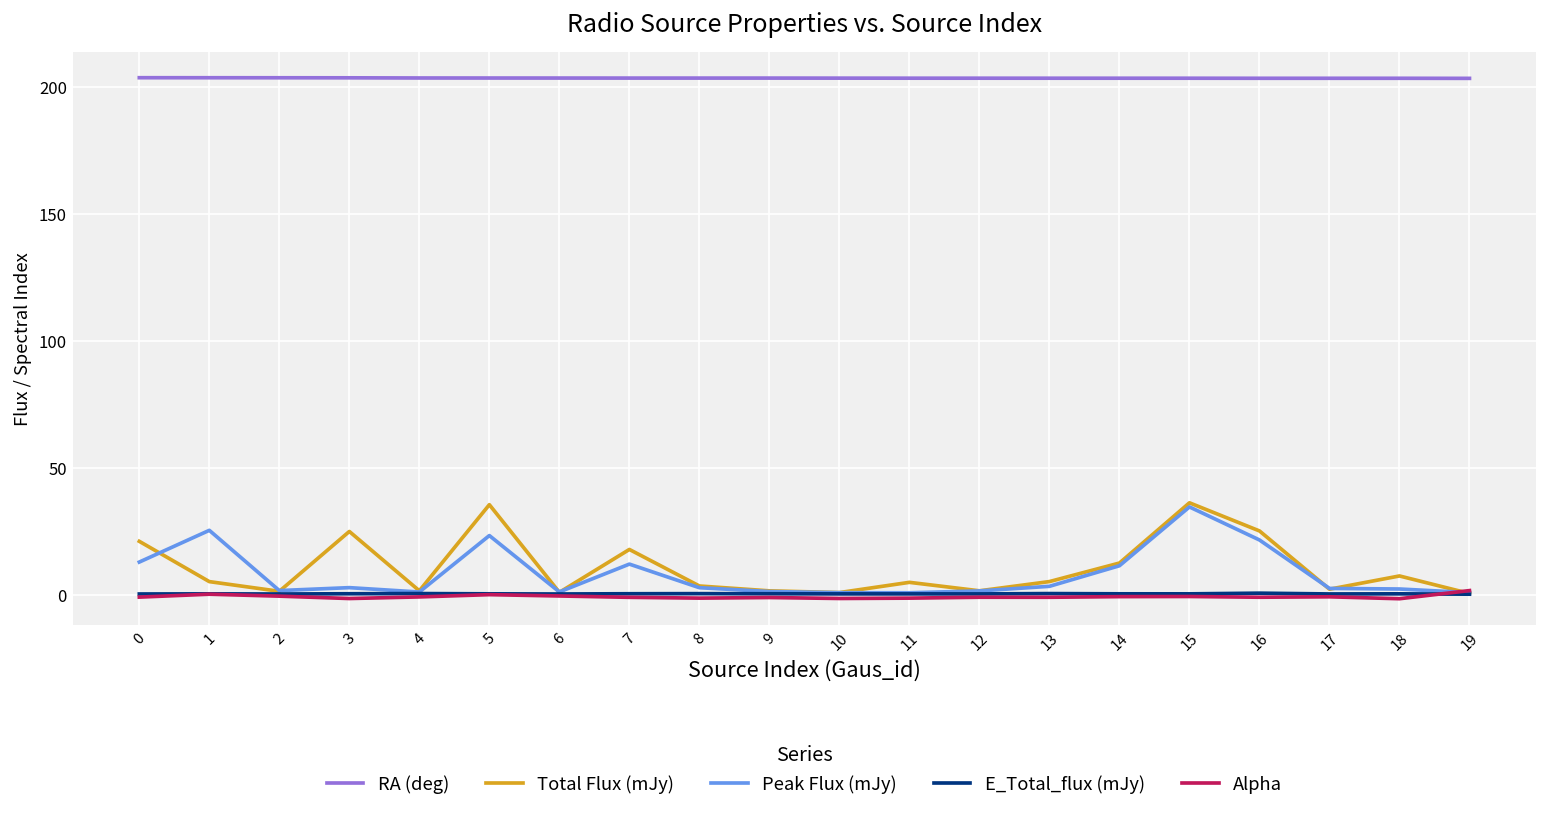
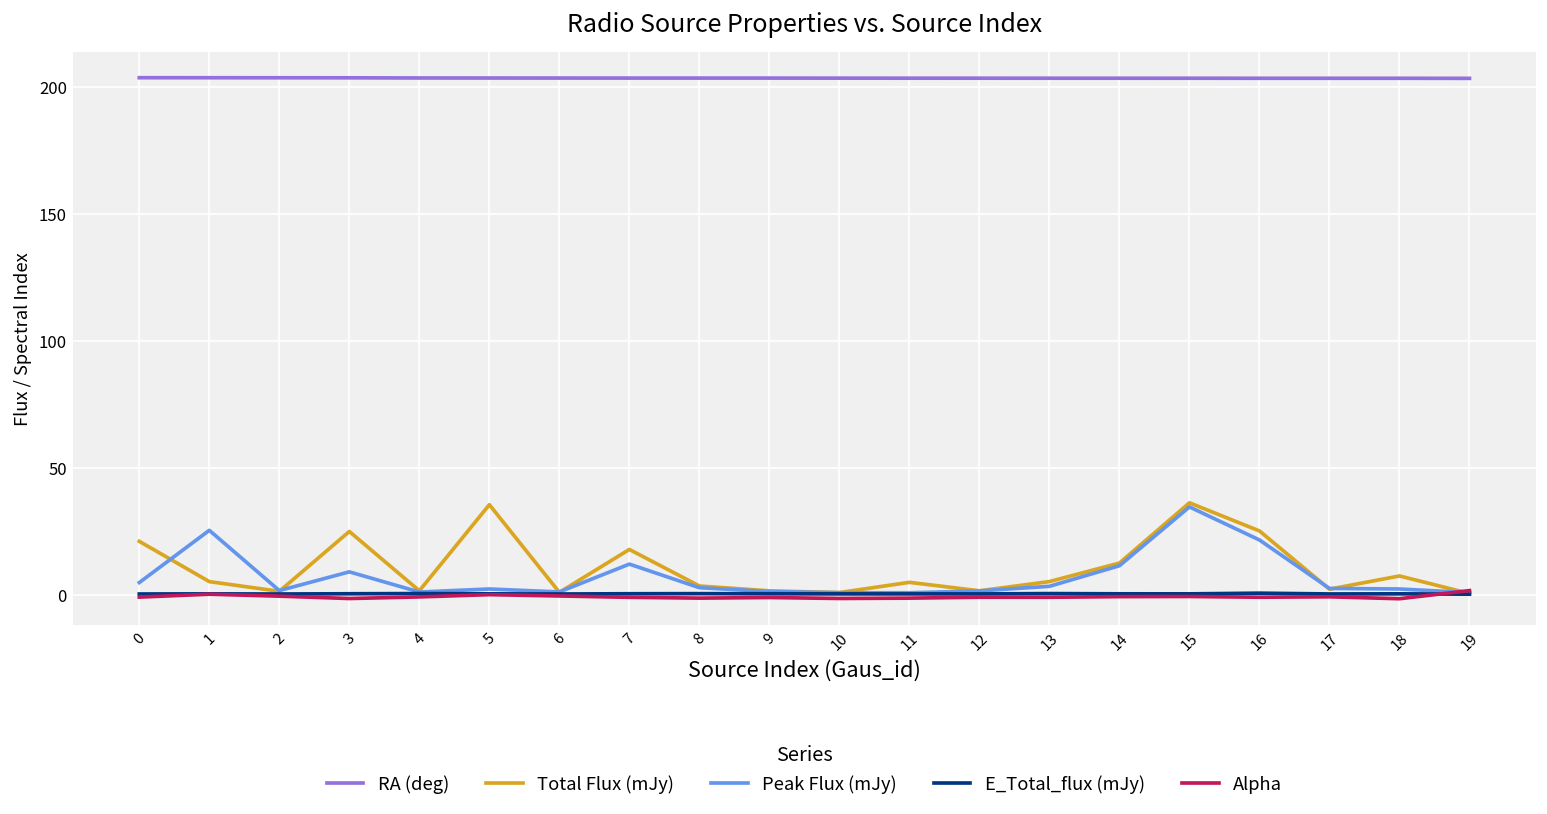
  {
    "RA (deg)": {
      "0": 204,
      "1": 204,
      "2": 204,
      "3": 204,
      "4": 204,
      "5": 203,
      "6": 203,
      "7": 203,
      "8": 203,
      "9": 203,
      "10": 203,
      "11": 203,
      "12": 203,
      "13": 203,
      "14": 203,
      "15": 203,
      "16": 203,
      "17": 203,
      "18": 203,
      "19": 203
    },
    "Total Flux (mJy)": {
      "0": 21,
      "1": 5,
      "3": 25,
      "5": 35,
      "7": 18,
      "11": 5,
      "13": 5,
      "15": 36,
      "16": 25,
      "18": 7
    },
    "Peak Flux (mJy)": {
-     "0": 13,
+     "0": 5,
      "1": 25,
-     "3": 3,
-     "5": 23,
+     "3": 9,
+     "5": 2,
      "7": 12,
      "13": 3,
      "15": 35,
      "16": 21,
      "18": 2
    },
    "E_Total_flux (mJy)": {
      "0": 0,
      "3": 0,
      "7": 0,
      "8": 0,
      "13": 0,
      "16": 1,
      "18": 0
    },
    "Alpha": {
      "0": -1,
      "3": -2,
      "4": -1,
      "7": -1,
      "8": -1,
      "9": -1,
      "10": -2,
      "11": -1,
      "12": -1,
      "13": -1,
      "16": -1,
      "18": -2
    }
  }
